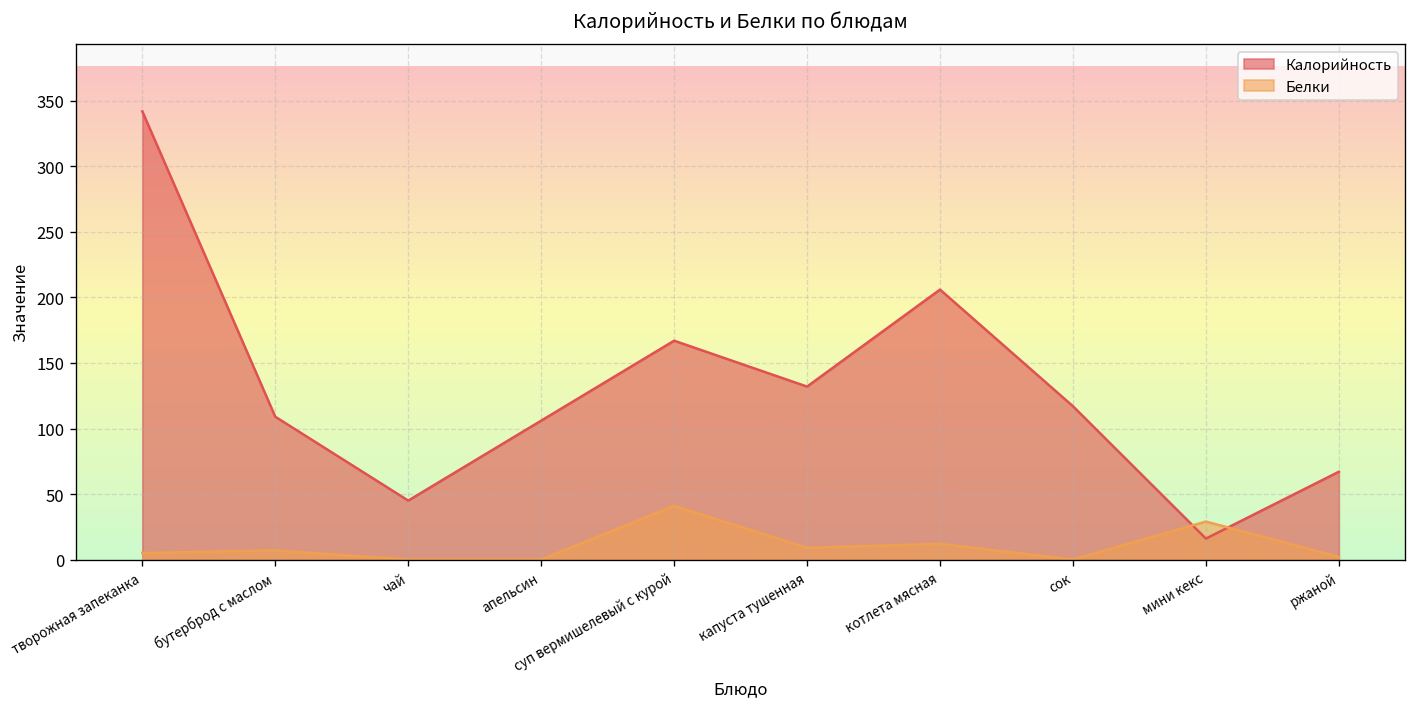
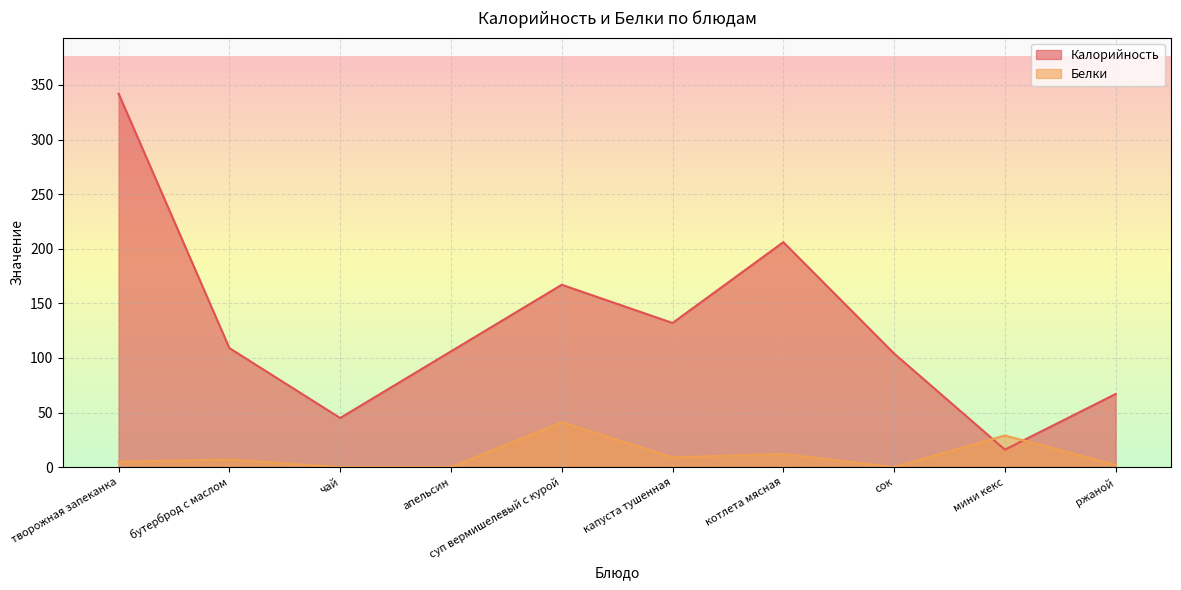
  {
    "Калорийность": {
      "творожная запеканка": 342,
      "бутерброд с маслом": 109,
      "чай": 45,
      "апельсин": 106,
      "суп вермишелевый с курой": 167,
      "капуста тушенная": 132,
      "котлета мясная": 206,
-     "сок": 117,
+     "сок": 104,
      "мини кекс": 16,
      "ржаной": 67
    },
    "Белки": {
      "творожная запеканка": 5,
      "бутерброд с маслом": 7,
      "чай": 0,
      "апельсин": 0,
      "суп вермишелевый с курой": 41,
      "капуста тушенная": 9,
      "котлета мясная": 12,
      "сок": 0,
      "мини кекс": 29,
      "ржаной": 2
    }
  }
